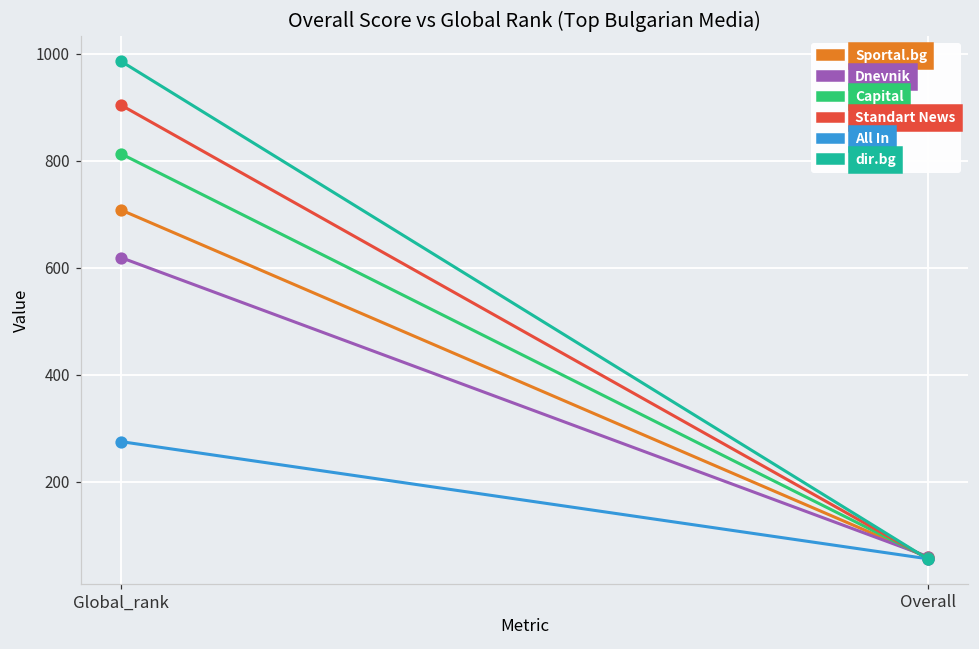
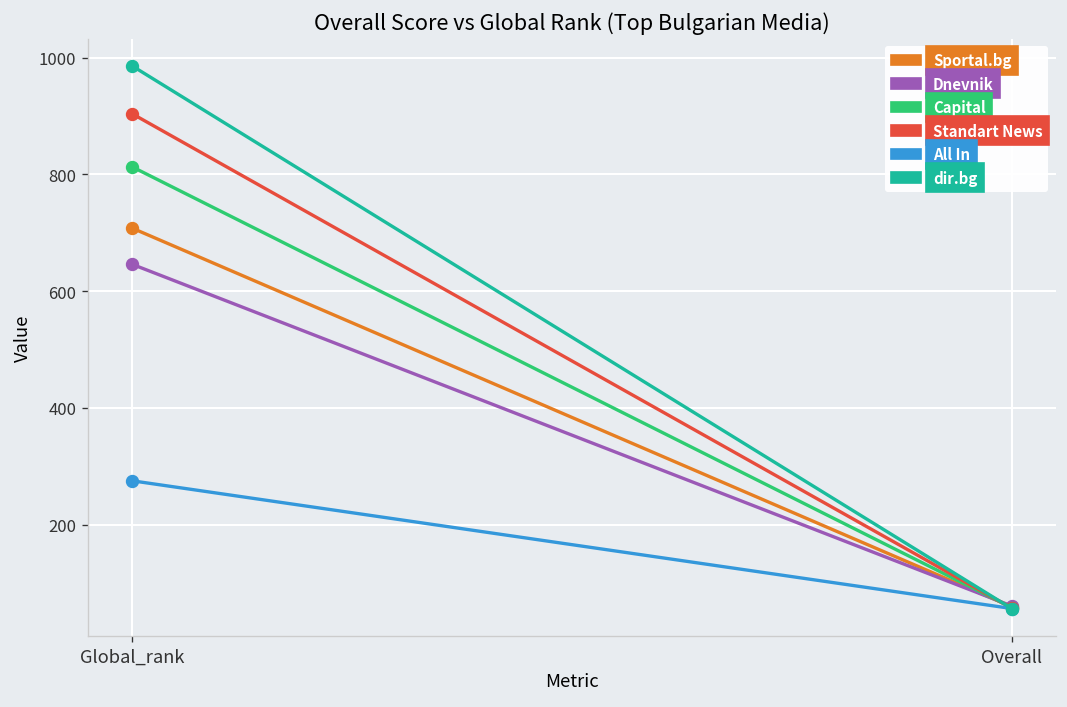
  {
    "Dnevnik": {
-     "Global_rank": 620
+     "Global_rank": 650
    },
    "All In": {
      "Global_rank": 280
    }
  }
